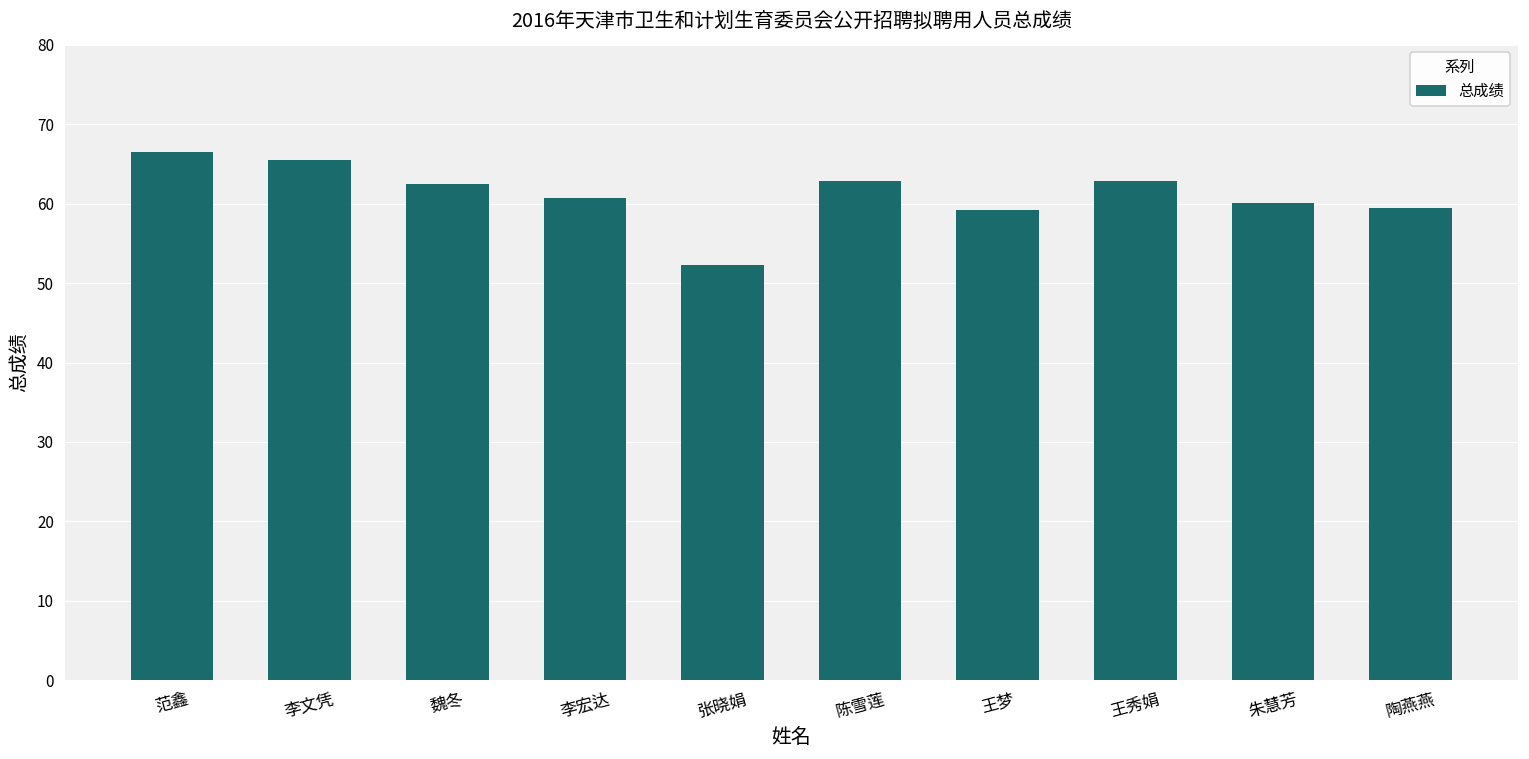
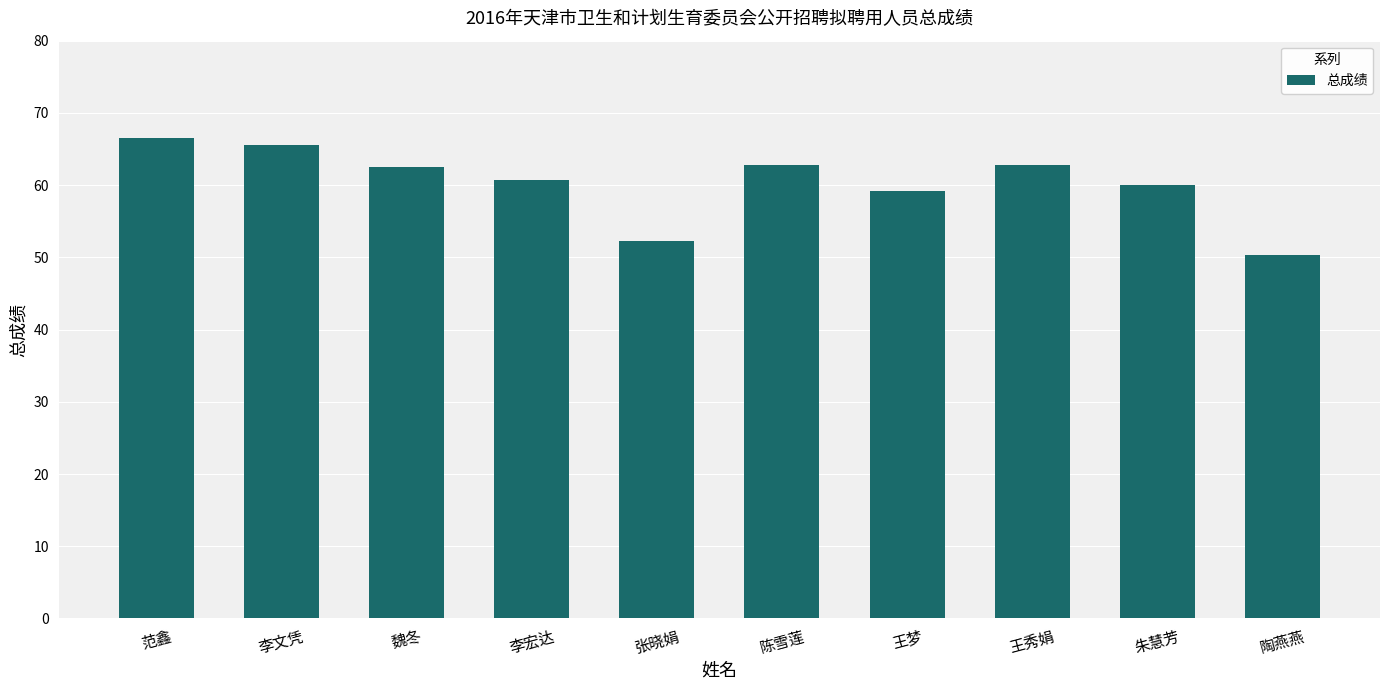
  {
    "范鑫": 67,
    "李文凭": 66,
    "魏冬": 62,
    "李宏达": 61,
    "张晓娟": 52,
    "陈雪莲": 63,
    "王梦": 59,
    "王秀娟": 63,
    "朱慧芳": 60,
-   "陶燕燕": 59
+   "陶燕燕": 50
  }
